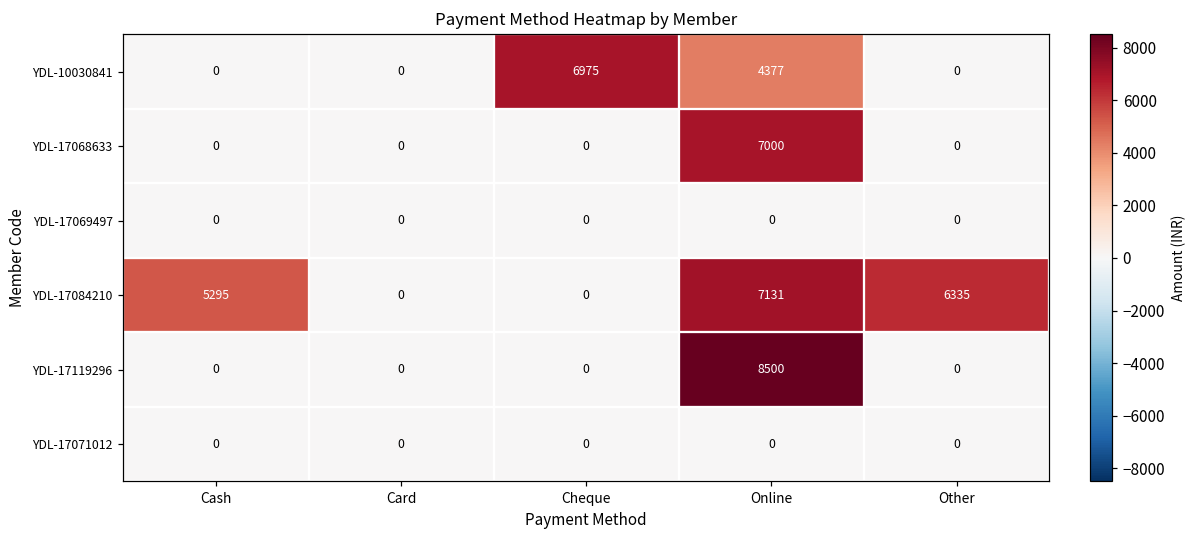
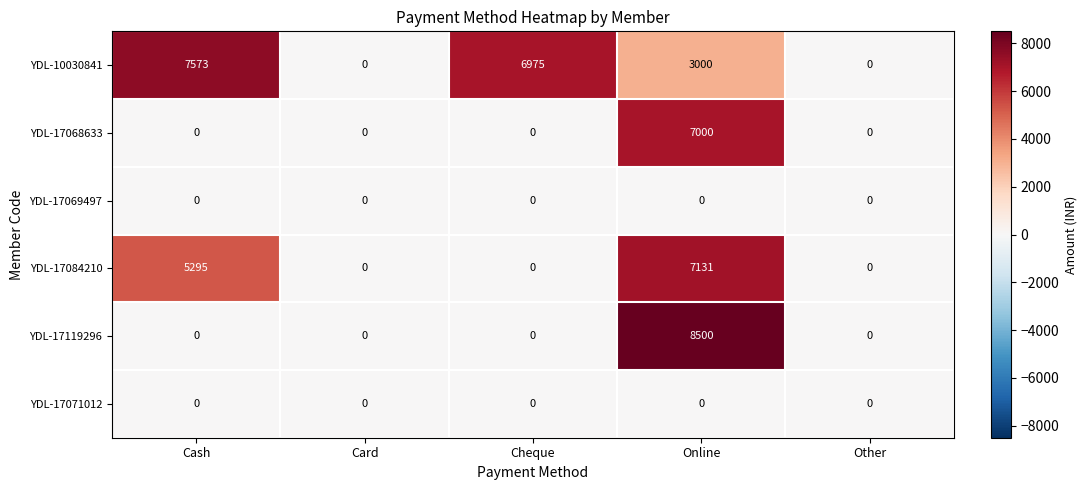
  {
    "YDL-10030841": {
-     "Cash": 0,
+     "Cash": 7573,
      "Card": 0,
      "Cheque": 6975,
-     "Online": 4377,
+     "Online": 3000,
      "Other": 0
    },
    "YDL-17068633": {
      "Cash": 0,
      "Card": 0,
      "Cheque": 0,
      "Online": 7000,
      "Other": 0
    },
    "YDL-17069497": {
      "Cash": 0,
      "Card": 0,
      "Cheque": 0,
      "Online": 0,
      "Other": 0
    },
    "YDL-17084210": {
      "Cash": 5295,
      "Card": 0,
      "Cheque": 0,
      "Online": 7131,
-     "Other": 6335
+     "Other": 0
    },
    "YDL-17119296": {
      "Cash": 0,
      "Card": 0,
      "Cheque": 0,
      "Online": 8500,
      "Other": 0
    },
    "YDL-17071012": {
      "Cash": 0,
      "Card": 0,
      "Cheque": 0,
      "Online": 0,
      "Other": 0
    }
  }
